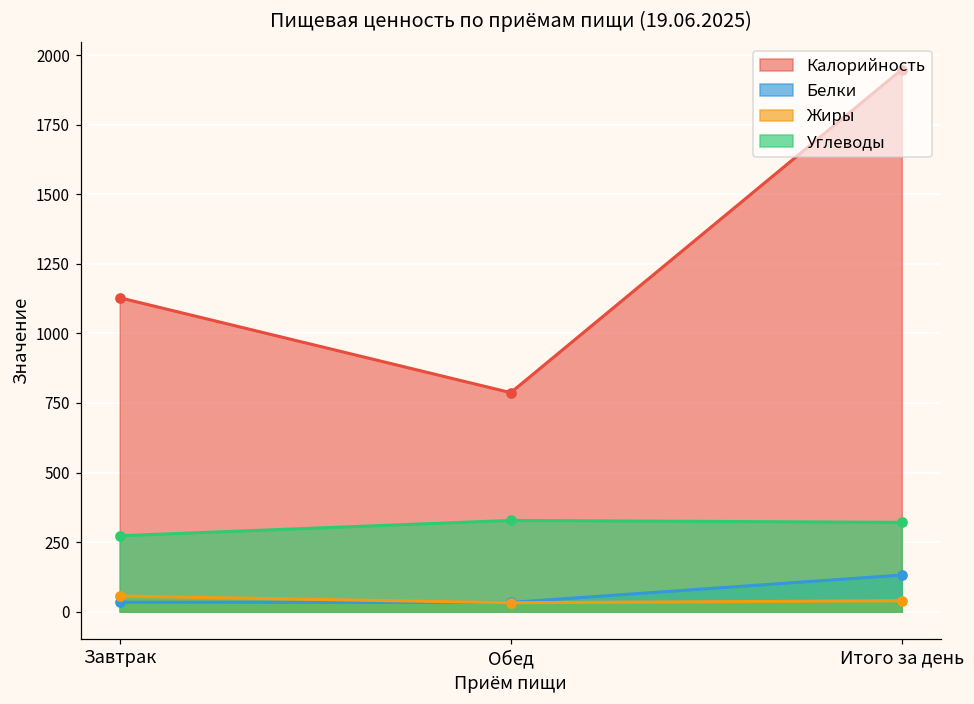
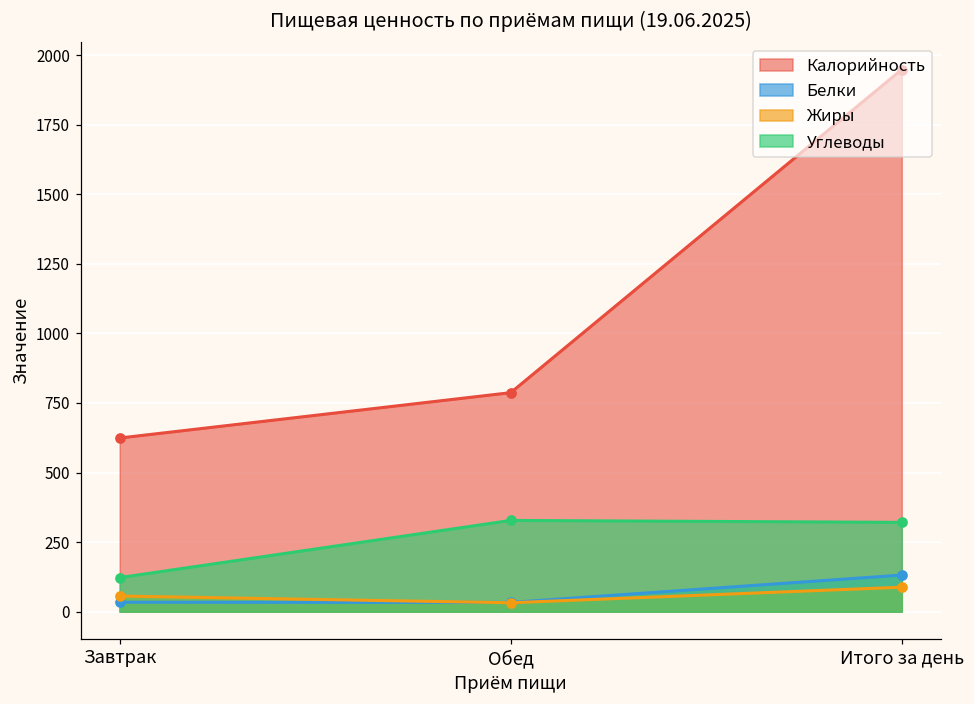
  {
    "Калорийность": {
-     "Завтрак": 1130,
+     "Завтрак": 620,
      "Обед": 790
    },
    "Белки": {
      "Завтрак": 30,
      "Итого за день": 130
    },
    "Жиры": {
      "Завтрак": 60,
-     "Итого за день": 40
+     "Итого за день": 90
    },
    "Углеводы": {
-     "Завтрак": 270,
+     "Завтрак": 120,
      "Обед": 330,
      "Итого за день": 320
    }
  }
